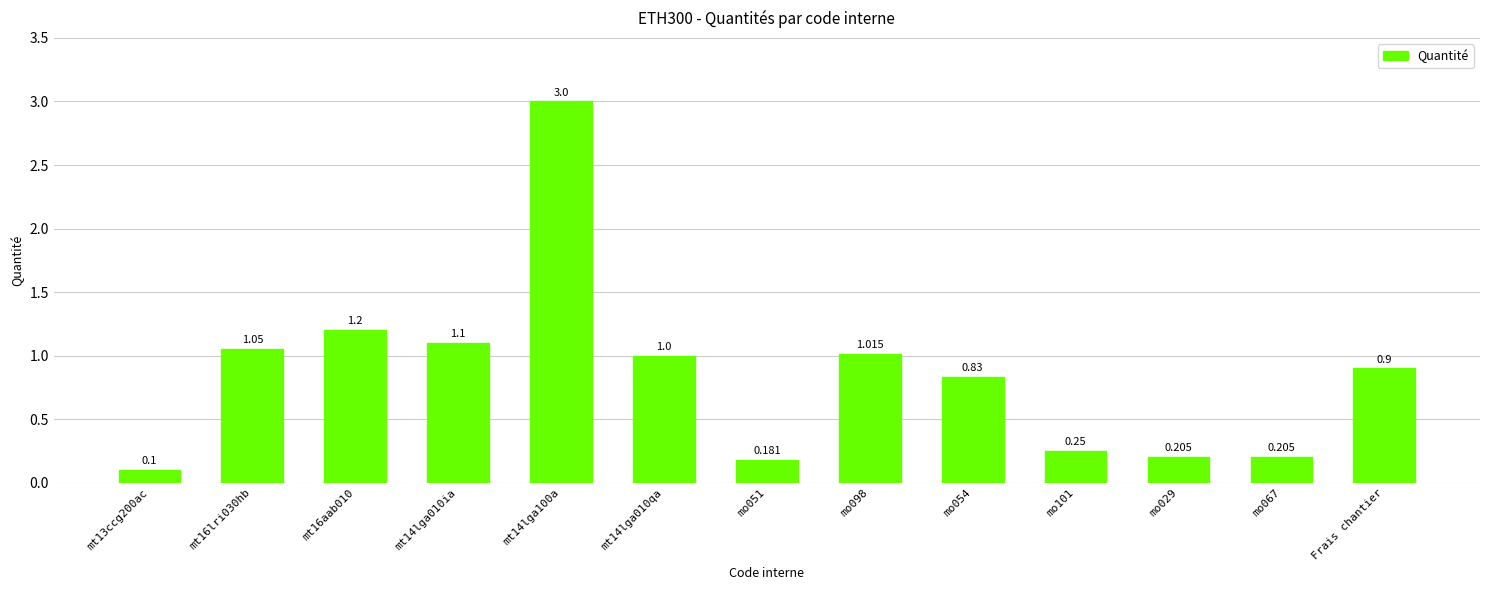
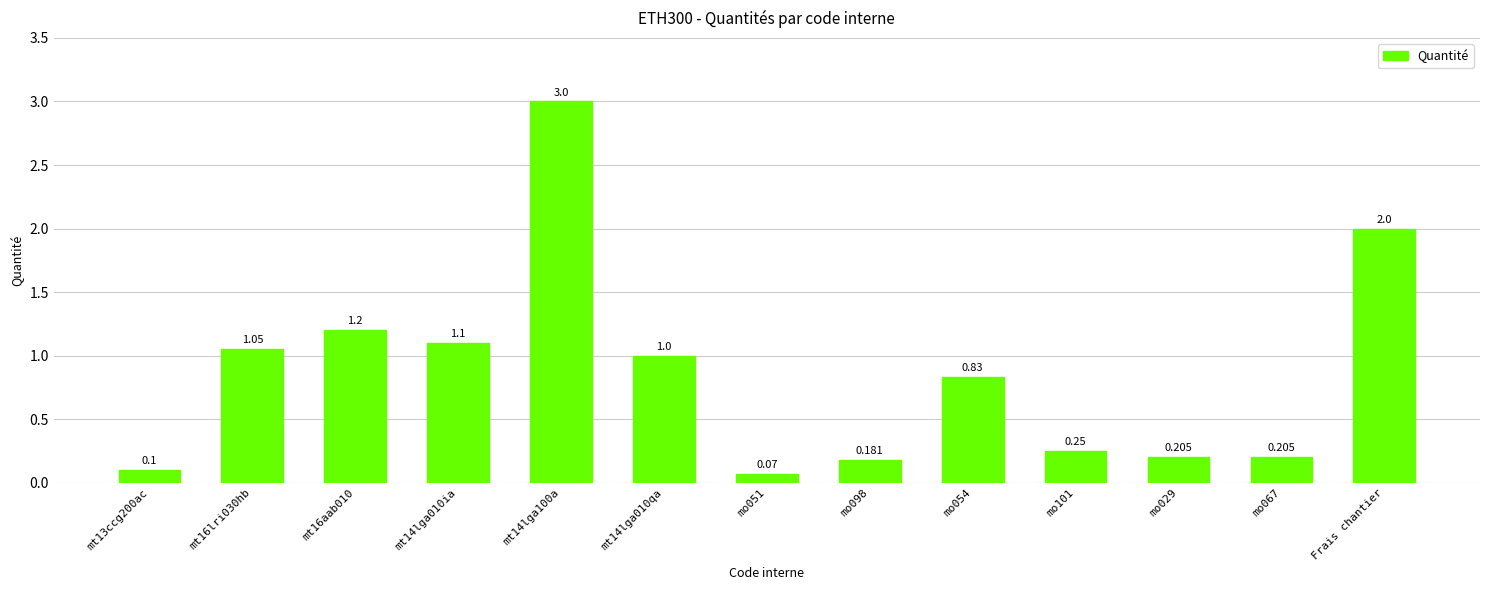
  {
    "mt13ccg200ac": 0.1,
    "mt16lri030hb": 1.05,
    "mt16aab010": 1.2,
    "mt14lga010ia": 1.1,
    "mt14lga100a": 3.0,
    "mt14lga010qa": 1.0,
-   "mo051": 0.181,
-   "mo098": 1.015,
+   "mo051": 0.07,
+   "mo098": 0.181,
    "mo054": 0.83,
    "mo101": 0.25,
    "mo029": 0.205,
    "mo067": 0.205,
-   "Frais chantier": 0.9
+   "Frais chantier": 2.0
  }
